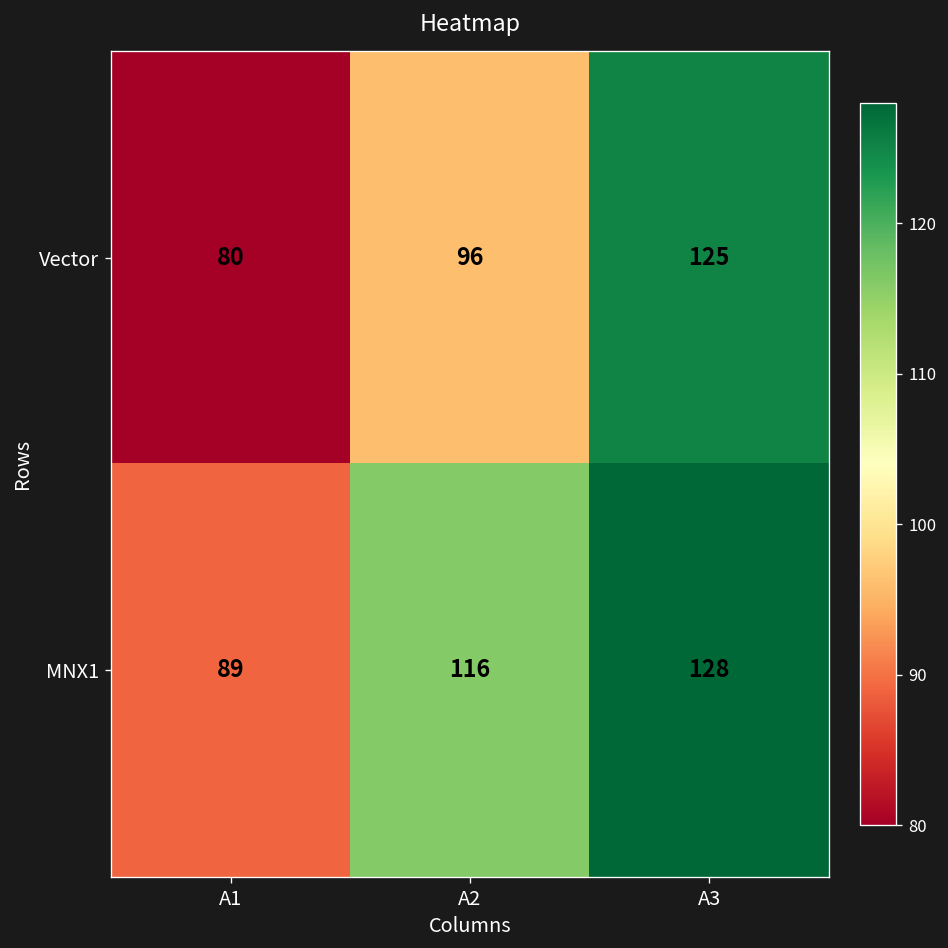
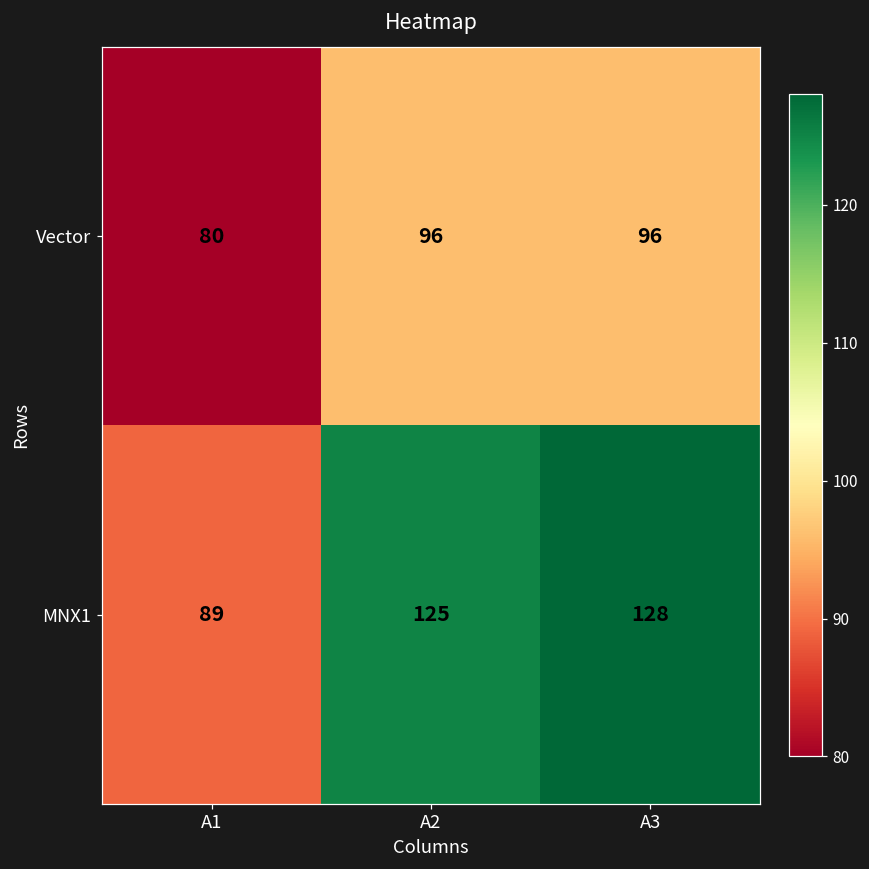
  {
    "Vector": {
      "A1": 80,
      "A2": 96,
-     "A3": 125
+     "A3": 96
    },
    "MNX1": {
      "A1": 89,
-     "A2": 116,
+     "A2": 125,
      "A3": 128
    }
  }
